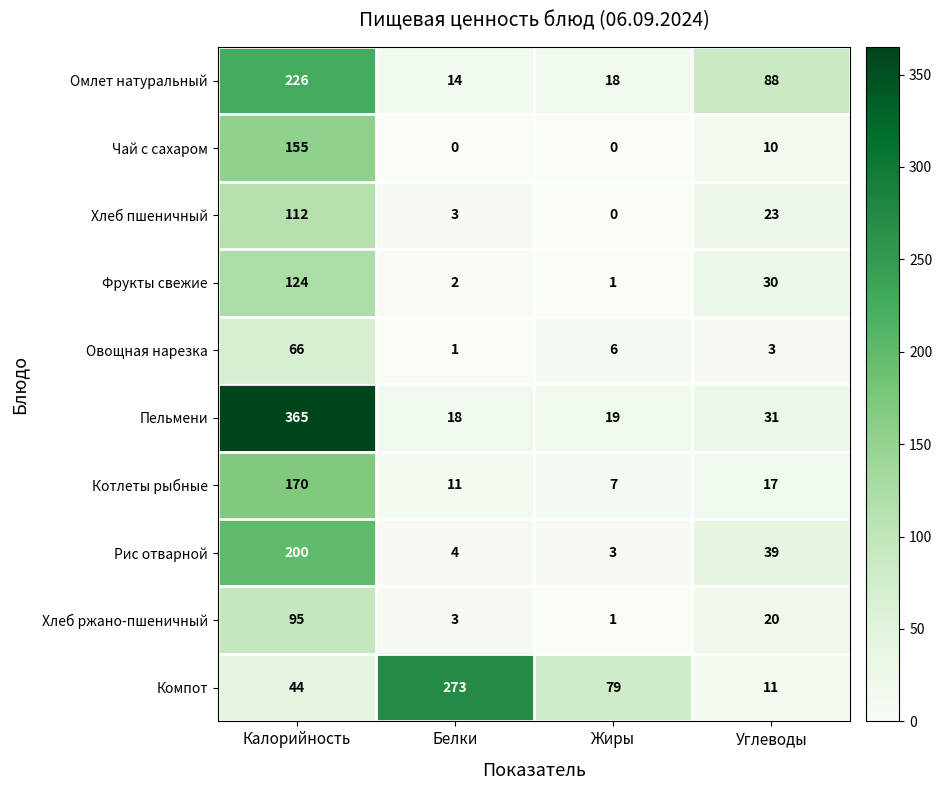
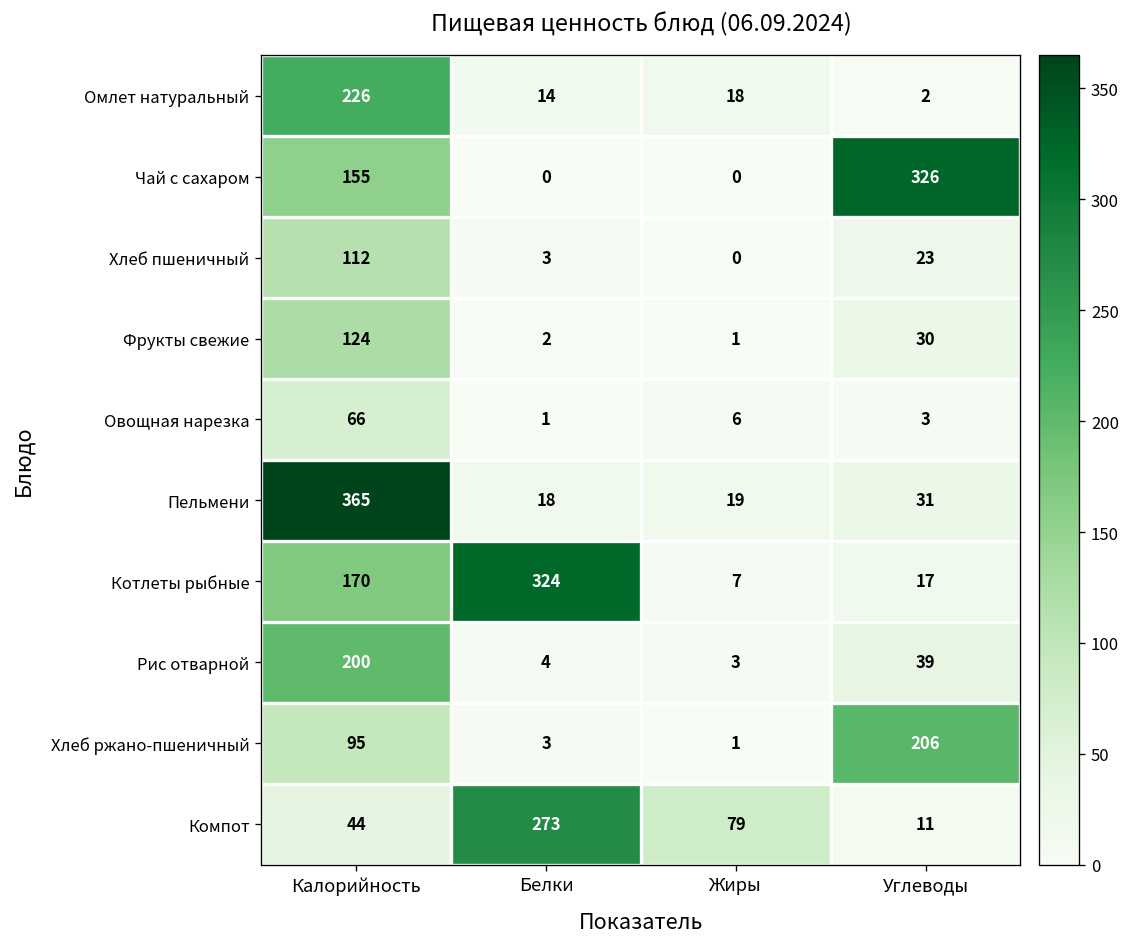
  {
    "Омлет натуральный": {
      "Калорийность": 226,
      "Белки": 14,
      "Жиры": 18,
-     "Углеводы": 88
+     "Углеводы": 2
    },
    "Чай с сахаром": {
      "Калорийность": 155,
      "Белки": 0,
      "Жиры": 0,
-     "Углеводы": 10
+     "Углеводы": 326
    },
    "Хлеб пшеничный": {
      "Калорийность": 112,
      "Белки": 3,
      "Жиры": 0,
      "Углеводы": 23
    },
    "Фрукты свежие": {
      "Калорийность": 124,
      "Белки": 2,
      "Жиры": 1,
      "Углеводы": 30
    },
    "Овощная нарезка": {
      "Калорийность": 66,
      "Белки": 1,
      "Жиры": 6,
      "Углеводы": 3
    },
    "Пельмени": {
      "Калорийность": 365,
      "Белки": 18,
      "Жиры": 19,
      "Углеводы": 31
    },
    "Котлеты рыбные": {
      "Калорийность": 170,
-     "Белки": 11,
+     "Белки": 324,
      "Жиры": 7,
      "Углеводы": 17
    },
    "Рис отварной": {
      "Калорийность": 200,
      "Белки": 4,
      "Жиры": 3,
      "Углеводы": 39
    },
    "Хлеб ржано-пшеничный": {
      "Калорийность": 95,
      "Белки": 3,
      "Жиры": 1,
-     "Углеводы": 20
+     "Углеводы": 206
    },
    "Компот": {
      "Калорийность": 44,
      "Белки": 273,
      "Жиры": 79,
      "Углеводы": 11
    }
  }
